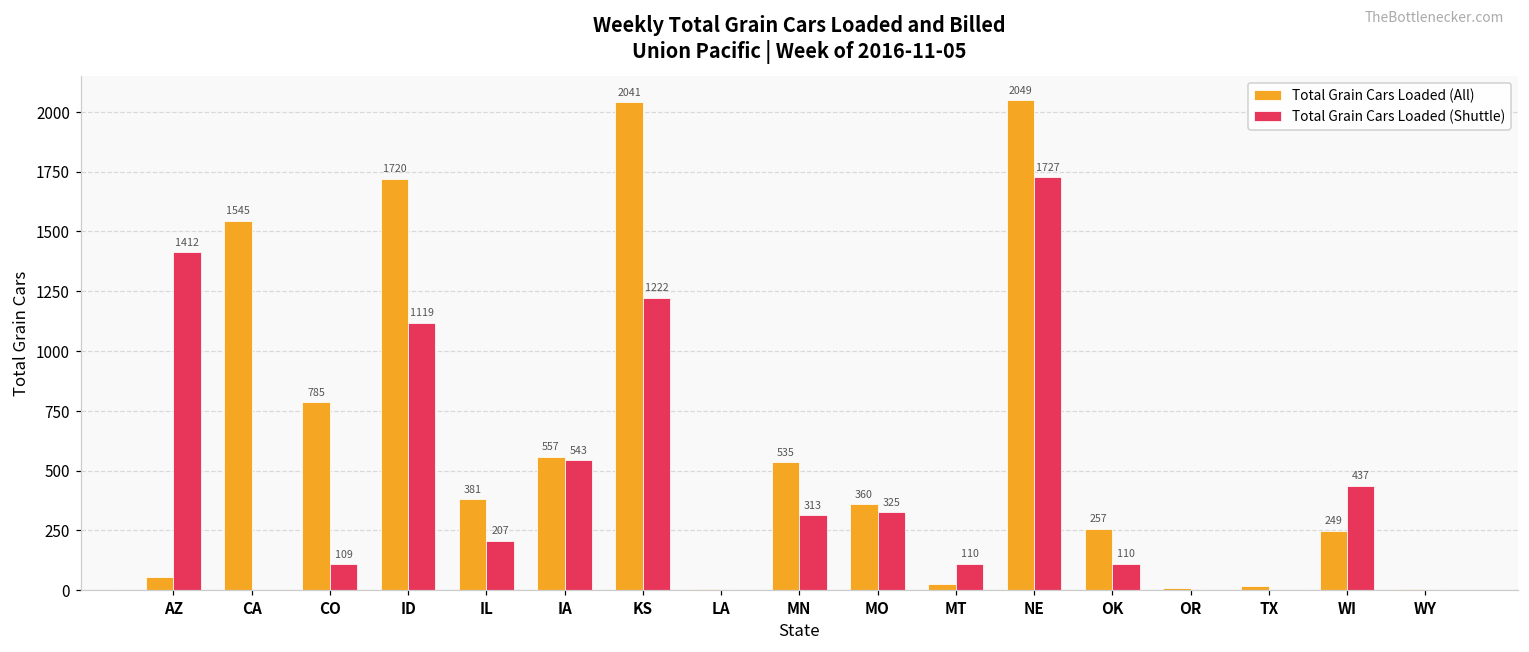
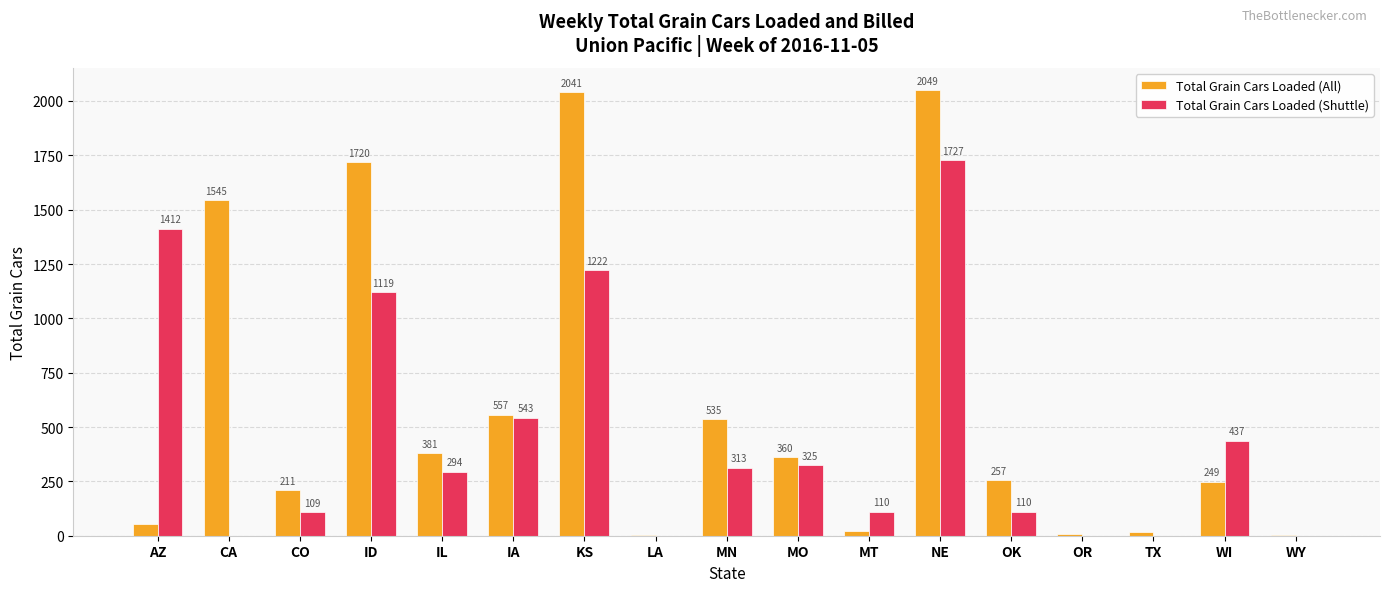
  {
    "Total Grain Cars Loaded (All)": {
      "CA": 1545,
-     "CO": 785,
+     "CO": 211,
      "ID": 1720,
      "IL": 381,
      "IA": 557,
      "KS": 2041,
      "MN": 535,
      "MO": 360,
      "NE": 2049,
      "OK": 257,
      "WI": 249
    },
    "Total Grain Cars Loaded (Shuttle)": {
      "AZ": 1412,
      "CO": 109,
      "ID": 1119,
-     "IL": 207,
+     "IL": 294,
      "IA": 543,
      "KS": 1222,
      "MN": 313,
      "MO": 325,
      "MT": 110,
      "NE": 1727,
      "OK": 110,
      "WI": 437
    }
  }
